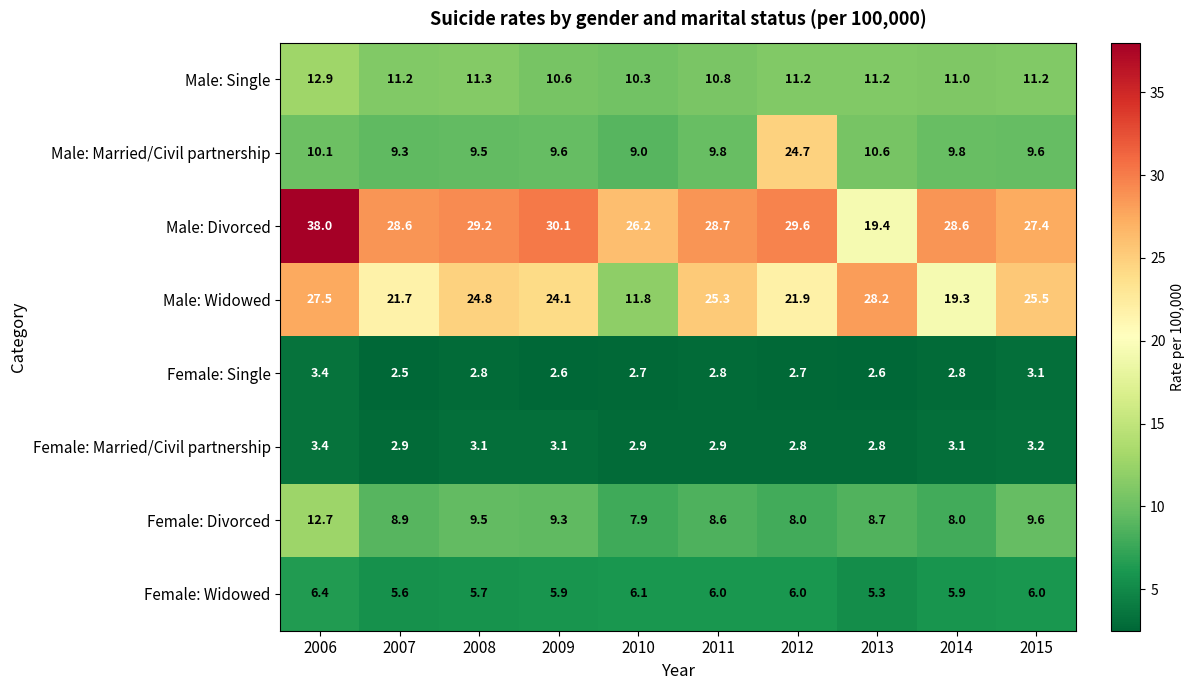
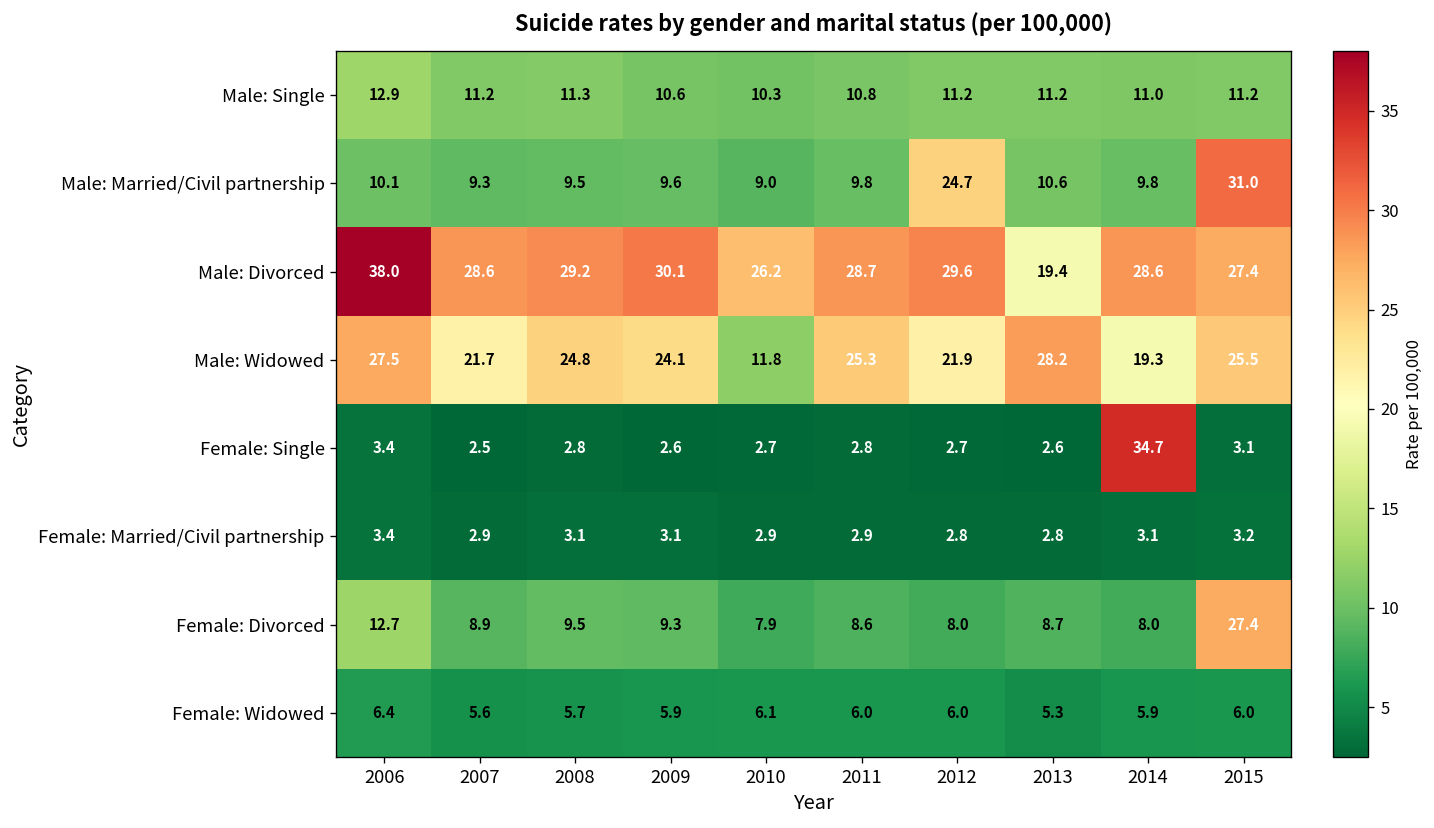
  {
    "Male: Single": {
      "2006": 12.9,
      "2007": 11.2,
      "2008": 11.3,
      "2009": 10.6,
      "2010": 10.3,
      "2011": 10.8,
      "2012": 11.2,
      "2013": 11.2,
      "2014": 11.0,
      "2015": 11.2
    },
    "Male: Married/Civil partnership": {
      "2006": 10.1,
      "2007": 9.3,
      "2008": 9.5,
      "2009": 9.6,
      "2010": 9.0,
      "2011": 9.8,
      "2012": 24.7,
      "2013": 10.6,
      "2014": 9.8,
-     "2015": 9.6
+     "2015": 31.0
    },
    "Male: Divorced": {
      "2006": 38.0,
      "2007": 28.6,
      "2008": 29.2,
      "2009": 30.1,
      "2010": 26.2,
      "2011": 28.7,
      "2012": 29.6,
      "2013": 19.4,
      "2014": 28.6,
      "2015": 27.4
    },
    "Male: Widowed": {
      "2006": 27.5,
      "2007": 21.7,
      "2008": 24.8,
      "2009": 24.1,
      "2010": 11.8,
      "2011": 25.3,
      "2012": 21.9,
      "2013": 28.2,
      "2014": 19.3,
      "2015": 25.5
    },
    "Female: Single": {
      "2006": 3.4,
      "2007": 2.5,
      "2008": 2.8,
      "2009": 2.6,
      "2010": 2.7,
      "2011": 2.8,
      "2012": 2.7,
      "2013": 2.6,
-     "2014": 2.8,
+     "2014": 34.7,
      "2015": 3.1
    },
    "Female: Married/Civil partnership": {
      "2006": 3.4,
      "2007": 2.9,
      "2008": 3.1,
      "2009": 3.1,
      "2010": 2.9,
      "2011": 2.9,
      "2012": 2.8,
      "2013": 2.8,
      "2014": 3.1,
      "2015": 3.2
    },
    "Female: Divorced": {
      "2006": 12.7,
      "2007": 8.9,
      "2008": 9.5,
      "2009": 9.3,
      "2010": 7.9,
      "2011": 8.6,
      "2012": 8.0,
      "2013": 8.7,
      "2014": 8.0,
-     "2015": 9.6
+     "2015": 27.4
    },
    "Female: Widowed": {
      "2006": 6.4,
      "2007": 5.6,
      "2008": 5.7,
      "2009": 5.9,
      "2010": 6.1,
      "2011": 6.0,
      "2012": 6.0,
      "2013": 5.3,
      "2014": 5.9,
      "2015": 6.0
    }
  }
